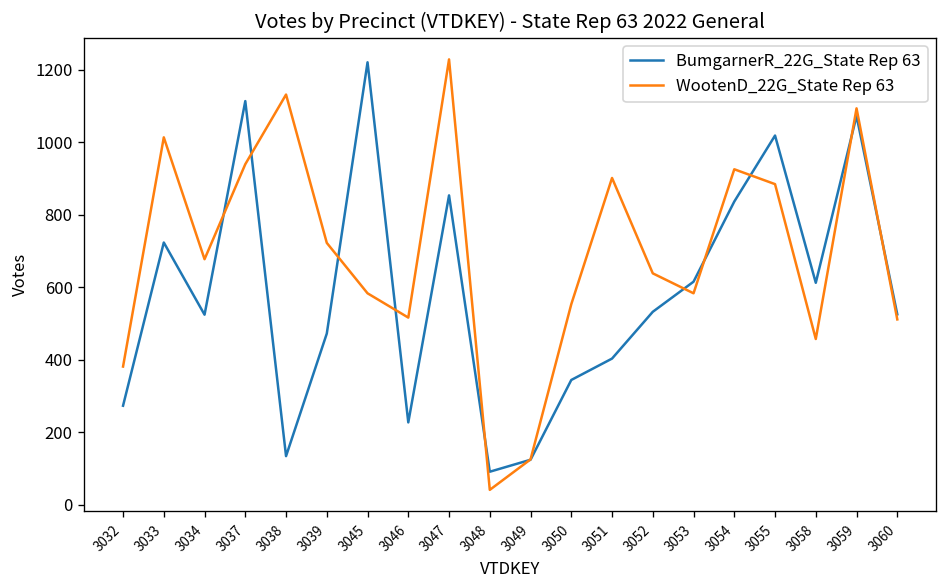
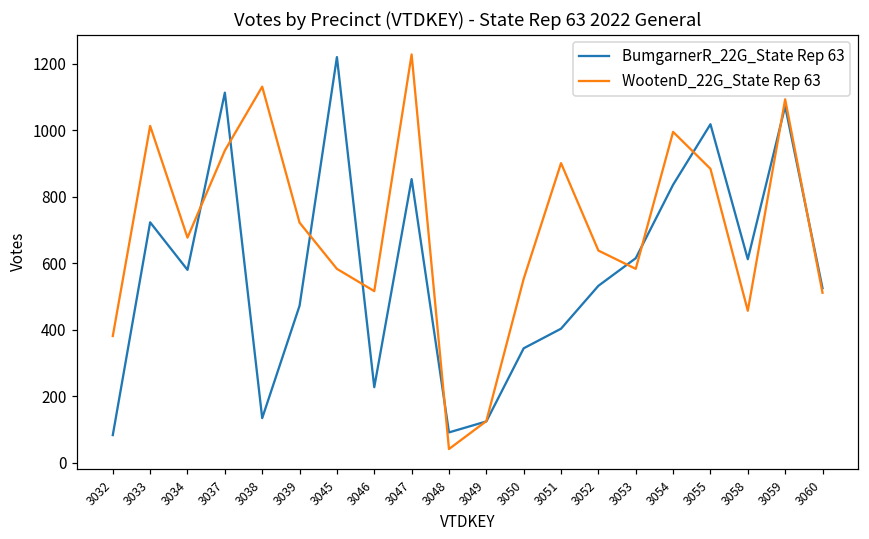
  {
    "BumgarnerR_22G_State Rep 63": {
-     "3032": 270,
+     "3032": 80,
      "3033": 720,
-     "3034": 520,
+     "3034": 580,
      "3037": 1110,
      "3038": 130,
      "3039": 470,
      "3045": 1220,
      "3046": 230,
      "3047": 850,
      "3048": 90,
      "3050": 340,
      "3051": 400,
      "3052": 530,
      "3053": 620,
      "3054": 840,
      "3055": 1020,
      "3058": 610,
      "3059": 1070,
      "3060": 530
    },
    "WootenD_22G_State Rep 63": {
      "3032": 380,
      "3033": 1010,
      "3034": 680,
      "3037": 940,
      "3038": 1130,
      "3039": 720,
      "3045": 580,
      "3046": 520,
      "3047": 1230,
      "3048": 40,
      "3050": 550,
      "3051": 900,
      "3052": 640,
      "3053": 580,
-     "3054": 930,
+     "3054": 1000,
      "3055": 880,
      "3058": 460,
      "3059": 1090,
      "3060": 510
    }
  }
